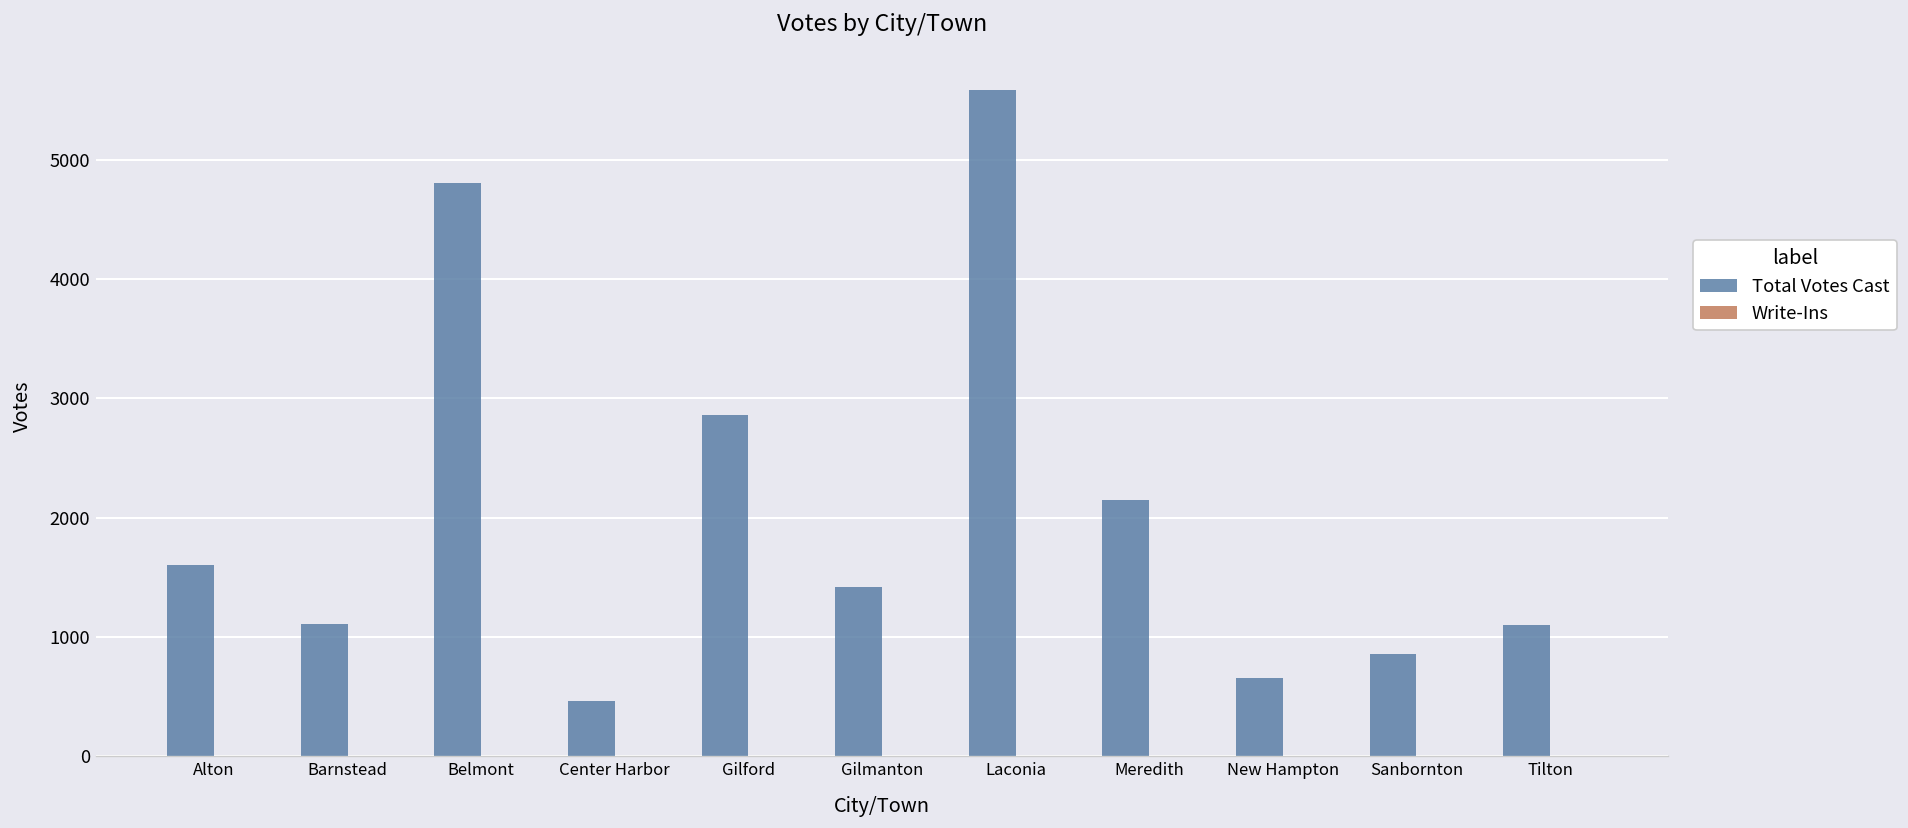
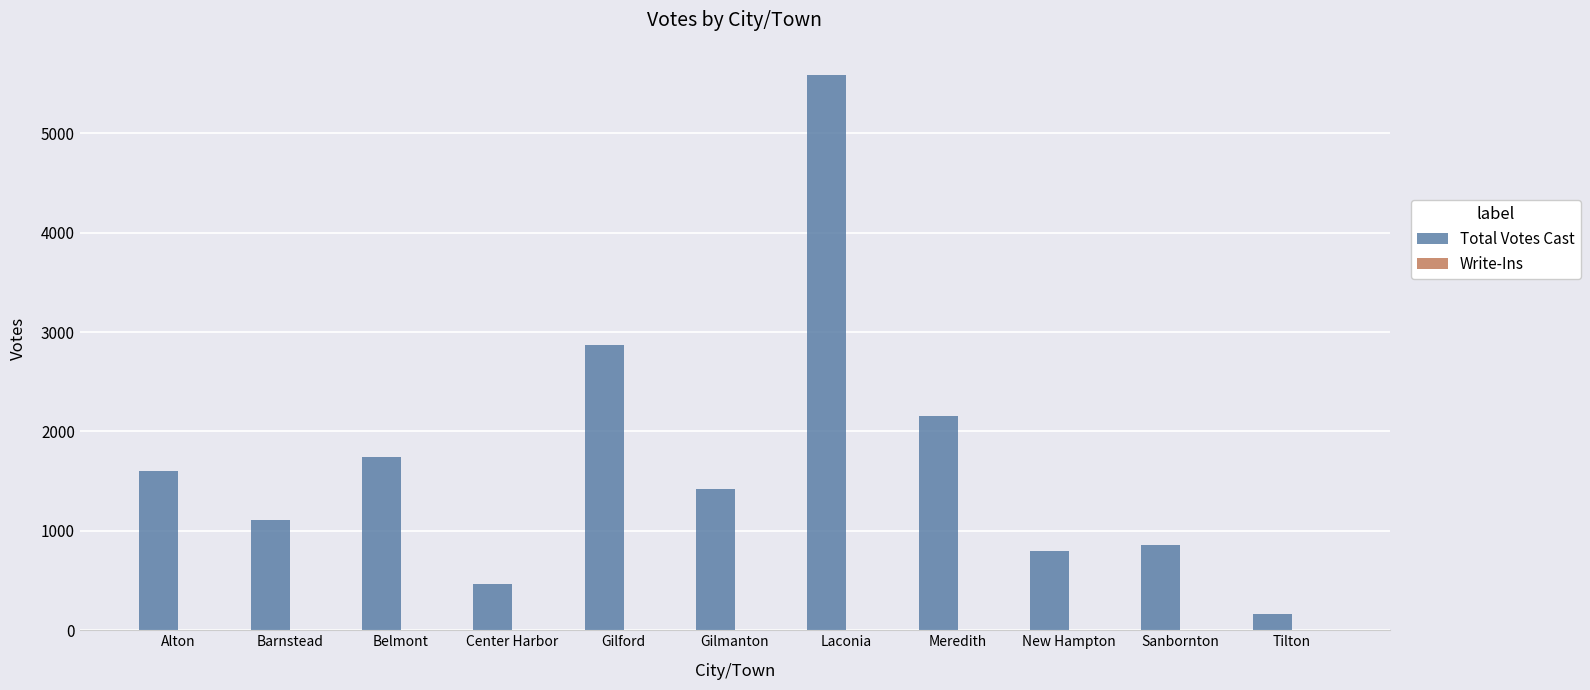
  {
    "Total Votes Cast": {
      "Alton": 1600,
      "Barnstead": 1100,
-     "Belmont": 4800,
+     "Belmont": 1700,
      "Center Harbor": 500,
      "Gilford": 2900,
      "Gilmanton": 1400,
      "Laconia": 5600,
      "Meredith": 2200,
-     "New Hampton": 700,
+     "New Hampton": 800,
      "Sanbornton": 900,
-     "Tilton": 1100
+     "Tilton": 200
    },
    "Write-Ins": {
      "Alton": 0,
      "Barnstead": 0,
      "Belmont": 0,
      "Center Harbor": 0,
      "Gilford": 0,
      "Gilmanton": 0,
      "Laconia": 0,
      "Meredith": 0,
      "New Hampton": 0,
      "Sanbornton": 0,
      "Tilton": 0
    }
  }
